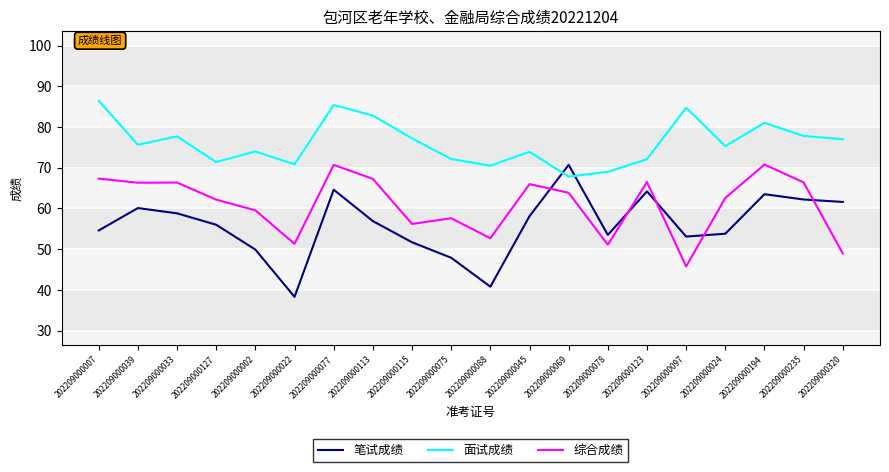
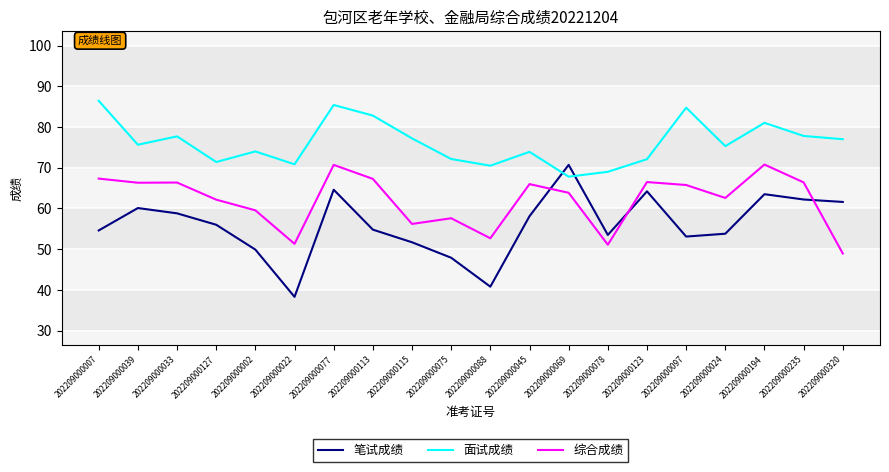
  {
    "笔试成绩": {
      "202209000007": 55,
      "202209000039": 60,
      "202209000033": 59,
      "202209000127": 56,
      "202209000002": 50,
      "202209000022": 38,
      "202209000077": 65,
-     "202209000113": 57,
+     "202209000113": 55,
      "202209000115": 52,
      "202209000075": 48,
      "202209000088": 41,
      "202209000045": 58,
      "202209000069": 71,
      "202209000078": 54,
      "202209000123": 64,
      "202209000097": 53,
      "202209000024": 54,
      "202209000194": 64,
      "202209000235": 62,
      "202209000320": 62
    },
    "面试成绩": {
      "202209000007": 86,
      "202209000039": 76,
      "202209000033": 78,
      "202209000127": 71,
      "202209000002": 74,
      "202209000022": 71,
      "202209000077": 85,
      "202209000113": 83,
      "202209000115": 77,
      "202209000075": 72,
      "202209000088": 71,
      "202209000045": 74,
      "202209000069": 68,
      "202209000078": 69,
      "202209000123": 72,
      "202209000097": 85,
      "202209000024": 75,
      "202209000194": 81,
      "202209000235": 78,
      "202209000320": 77
    },
    "综合成绩": {
      "202209000007": 67,
      "202209000039": 66,
      "202209000033": 66,
      "202209000127": 62,
      "202209000002": 60,
      "202209000022": 51,
      "202209000077": 71,
      "202209000113": 67,
      "202209000115": 56,
      "202209000075": 58,
      "202209000088": 53,
      "202209000045": 66,
      "202209000069": 64,
      "202209000078": 51,
      "202209000123": 66,
-     "202209000097": 46,
+     "202209000097": 66,
      "202209000024": 63,
      "202209000194": 71,
      "202209000235": 66,
      "202209000320": 49
    }
  }
